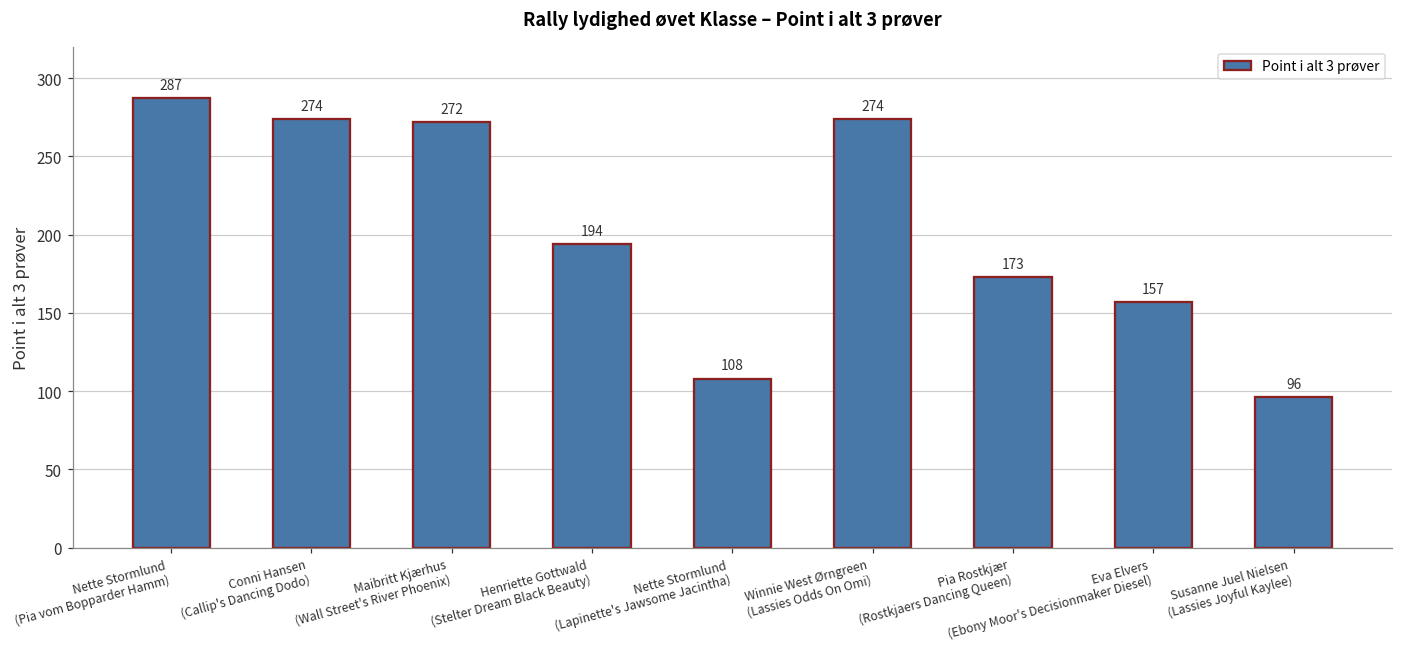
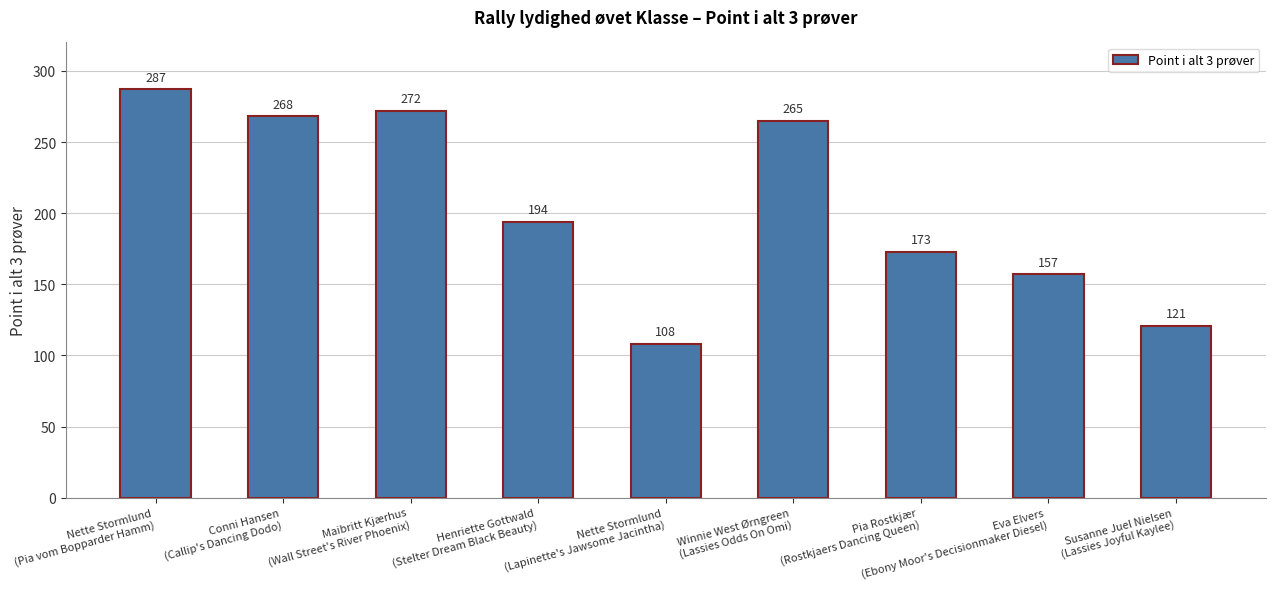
  {
    "Nette Stormlund (Pia vom Bopparder Hamm)": 287,
-   "Conni Hansen (Callip's Dancing Dodo)": 274,
+   "Conni Hansen (Callip's Dancing Dodo)": 268,
    "Maibritt Kjærhus (Wall Street's River Phoenix)": 272,
    "Henriette Gottwald (Stelter Dream Black Beauty)": 194,
    "Nette Stormlund (Lapinette's Jawsome Jacintha)": 108,
-   "Winnie West Ørngreen (Lassies Odds On Omi)": 274,
+   "Winnie West Ørngreen (Lassies Odds On Omi)": 265,
    "Pia Rostkjær (Rostkjaers Dancing Queen)": 173,
    "Eva Elvers (Ebony Moor's Decisionmaker Diesel)": 157,
-   "Susanne Juel Nielsen (Lassies Joyful Kaylee)": 96
+   "Susanne Juel Nielsen (Lassies Joyful Kaylee)": 121
  }
